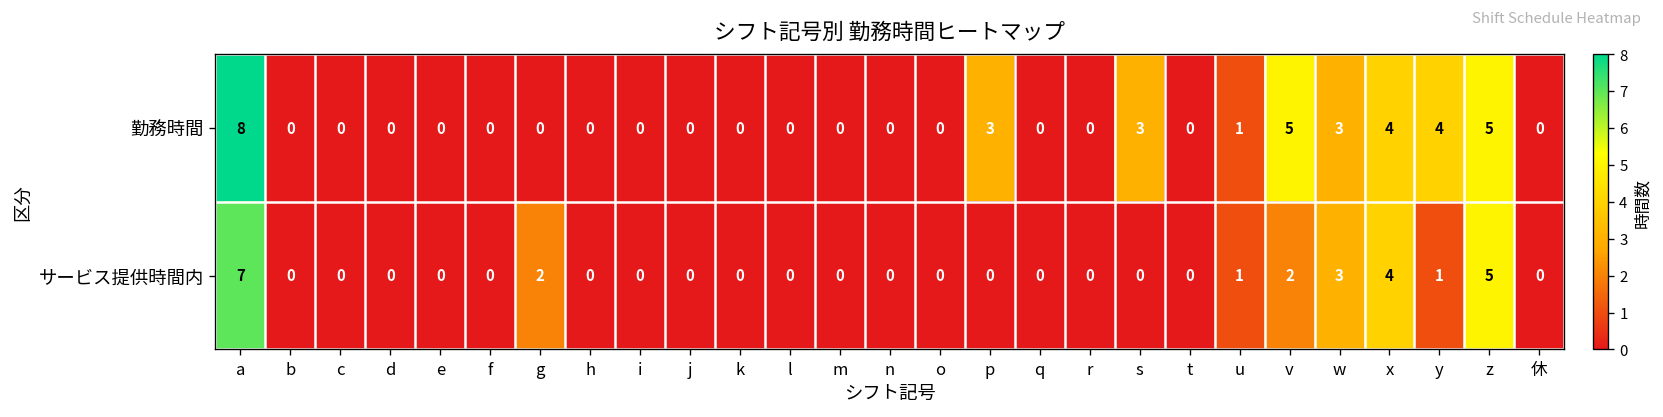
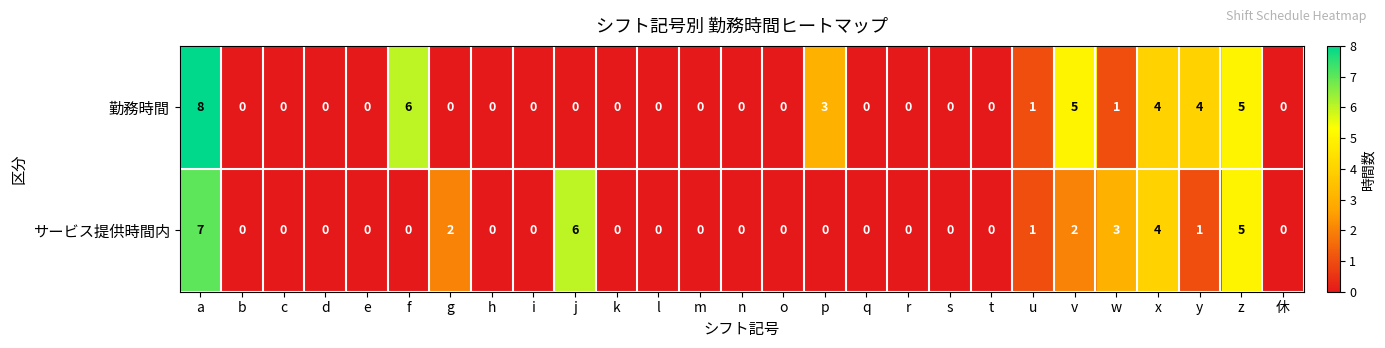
  {
    "勤務時間": {
      "a": 8,
      "b": 0,
      "c": 0,
      "d": 0,
      "e": 0,
-     "f": 0,
+     "f": 6,
      "g": 0,
      "h": 0,
      "i": 0,
      "j": 0,
      "k": 0,
      "l": 0,
      "m": 0,
      "n": 0,
      "o": 0,
      "p": 3,
      "q": 0,
      "r": 0,
-     "s": 3,
+     "s": 0,
      "t": 0,
      "u": 1,
      "v": 5,
-     "w": 3,
+     "w": 1,
      "x": 4,
      "y": 4,
      "z": 5,
      "休": 0
    },
    "サービス提供時間内": {
      "a": 7,
      "b": 0,
      "c": 0,
      "d": 0,
      "e": 0,
      "f": 0,
      "g": 2,
      "h": 0,
      "i": 0,
-     "j": 0,
+     "j": 6,
      "k": 0,
      "l": 0,
      "m": 0,
      "n": 0,
      "o": 0,
      "p": 0,
      "q": 0,
      "r": 0,
      "s": 0,
      "t": 0,
      "u": 1,
      "v": 2,
      "w": 3,
      "x": 4,
      "y": 1,
      "z": 5,
      "休": 0
    }
  }
